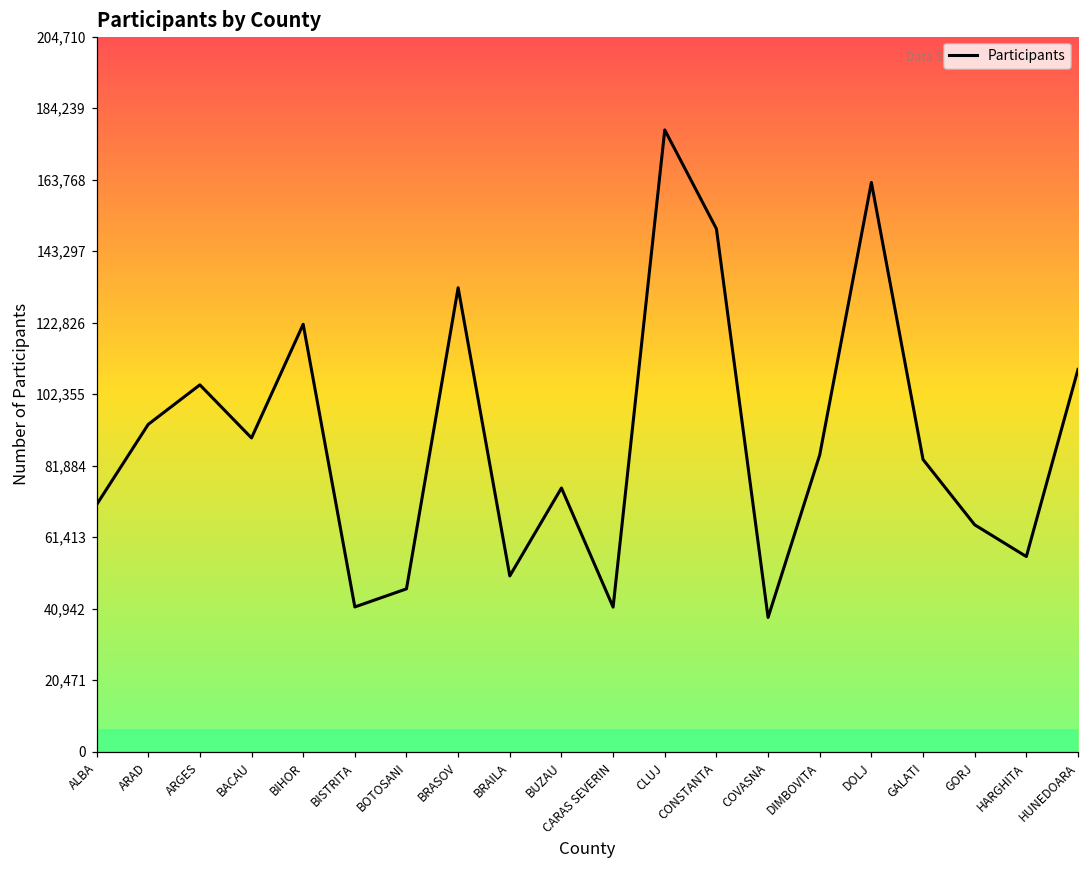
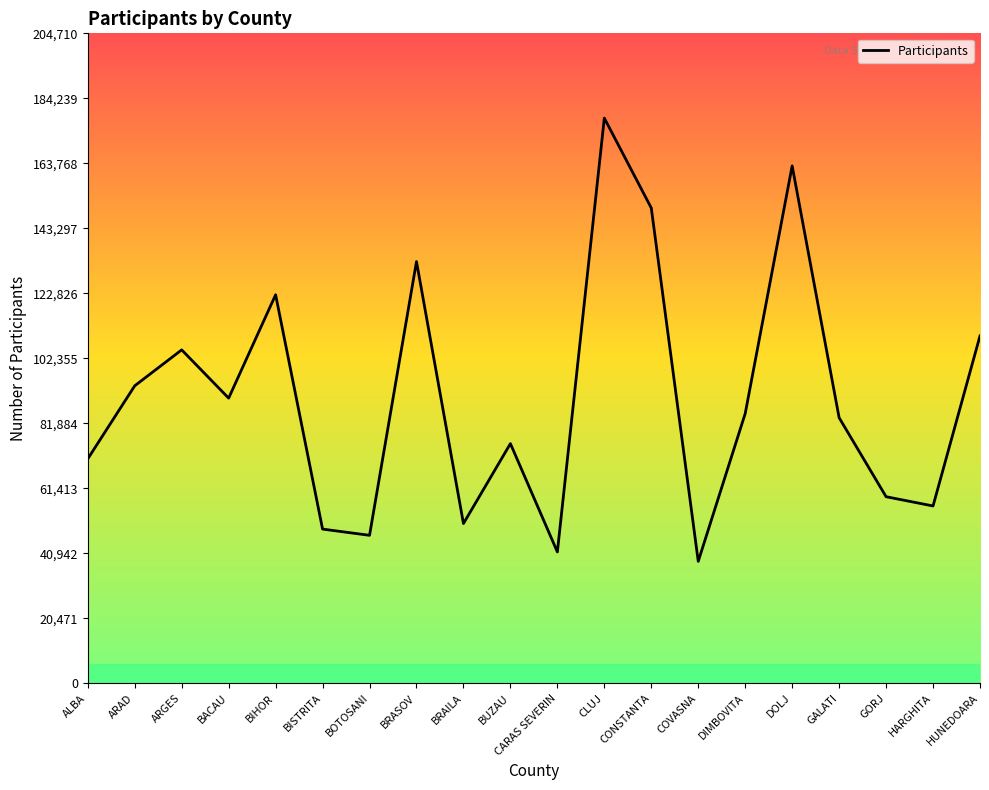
  {
    "ALBA": "71,000",
    "ARAD": "94,000",
    "ARGES": "105,000",
    "BACAU": "90,000",
    "BIHOR": "122,000",
-   "BISTRITA": "41,000",
+   "BISTRITA": "49,000",
    "BOTOSANI": "47,000",
    "BRASOV": "133,000",
    "BRAILA": "50,000",
    "BUZAU": "75,000",
    "CARAS SEVERIN": "41,000",
    "CLUJ": "178,000",
    "CONSTANTA": "150,000",
    "COVASNA": "38,000",
    "DIMBOVITA": "85,000",
    "DOLJ": "163,000",
    "GALATI": "84,000",
-   "GORJ": "65,000",
+   "GORJ": "59,000",
    "HARGHITA": "56,000",
    "HUNEDOARA": "109,000"
  }
